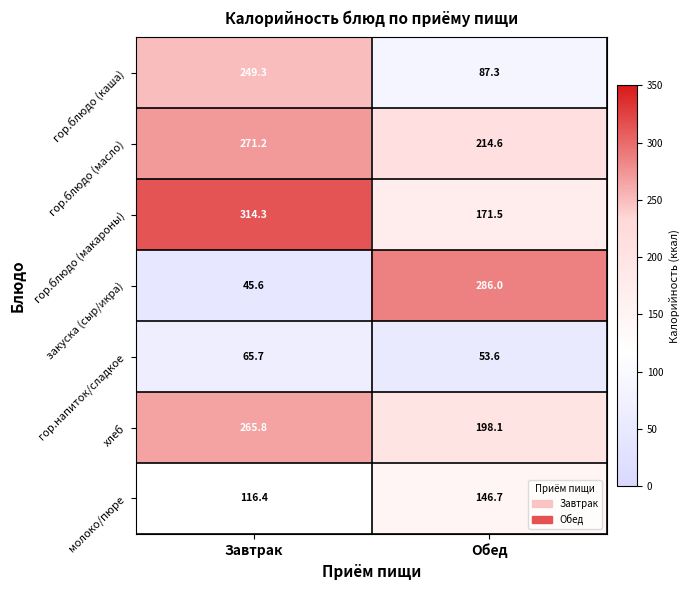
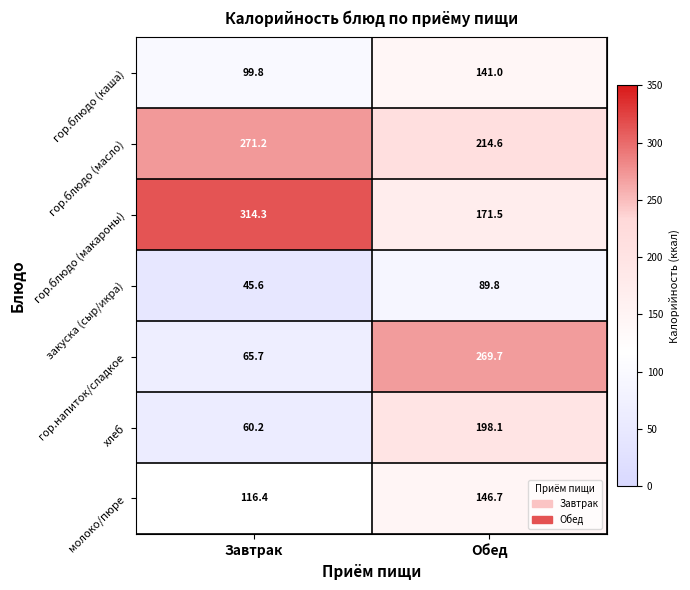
  {
    "гор.блюдо (каша)": {
-     "Завтрак": 249.3,
-     "Обед": 87.3
+     "Завтрак": 99.8,
+     "Обед": 141.0
    },
    "гор.блюдо (масло)": {
      "Завтрак": 271.2,
      "Обед": 214.6
    },
    "гор.блюдо (макароны)": {
      "Завтрак": 314.3,
      "Обед": 171.5
    },
    "закуска (сыр/икра)": {
      "Завтрак": 45.6,
-     "Обед": 286.0
+     "Обед": 89.8
    },
    "гор.напиток/сладкое": {
      "Завтрак": 65.7,
-     "Обед": 53.6
+     "Обед": 269.7
    },
    "хлеб": {
-     "Завтрак": 265.8,
+     "Завтрак": 60.2,
      "Обед": 198.1
    },
    "молоко/пюре": {
      "Завтрак": 116.4,
      "Обед": 146.7
    }
  }
